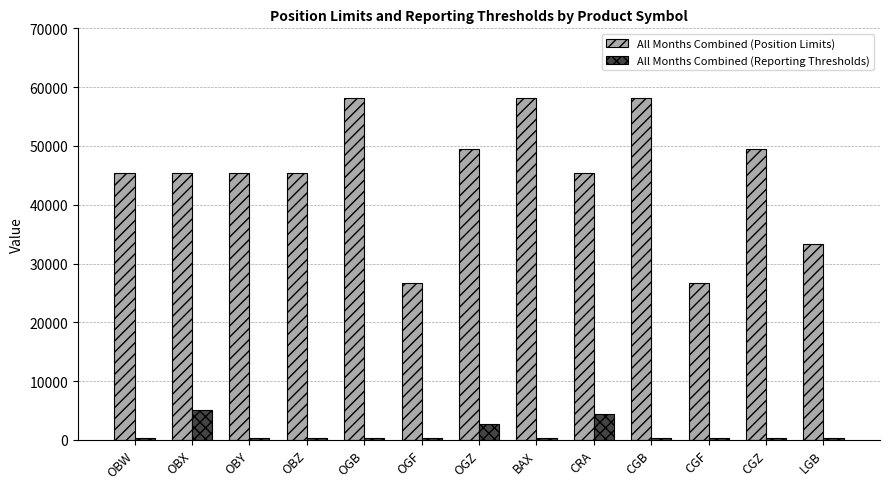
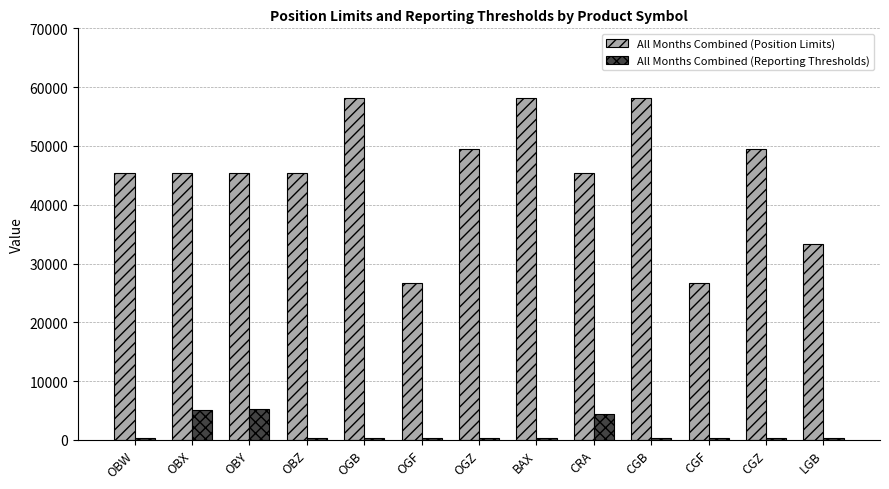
  {
    "All Months Combined (Position Limits)": {
      "OBW": 45000,
      "OBX": 45000,
      "OBY": 45000,
      "OBZ": 45000,
      "OGB": 58000,
      "OGF": 27000,
      "OGZ": 50000,
      "BAX": 58000,
      "CRA": 45000,
      "CGB": 58000,
      "CGF": 27000,
      "CGZ": 50000,
      "LGB": 33000
    },
    "All Months Combined (Reporting Thresholds)": {
      "OBX": 5000,
-     "OBY": 0,
-     "OGZ": 3000,
+     "OBY": 5000,
+     "OGZ": 0,
      "CRA": 4000
    }
  }
